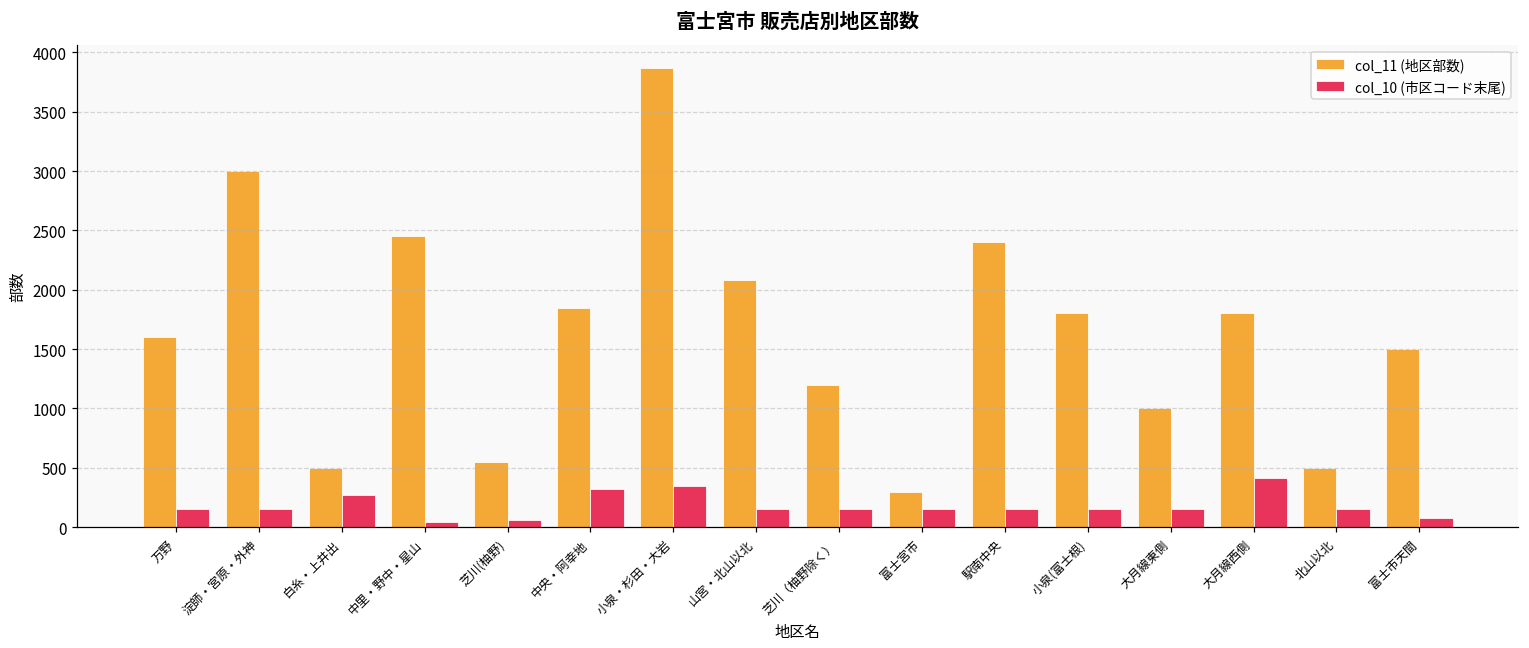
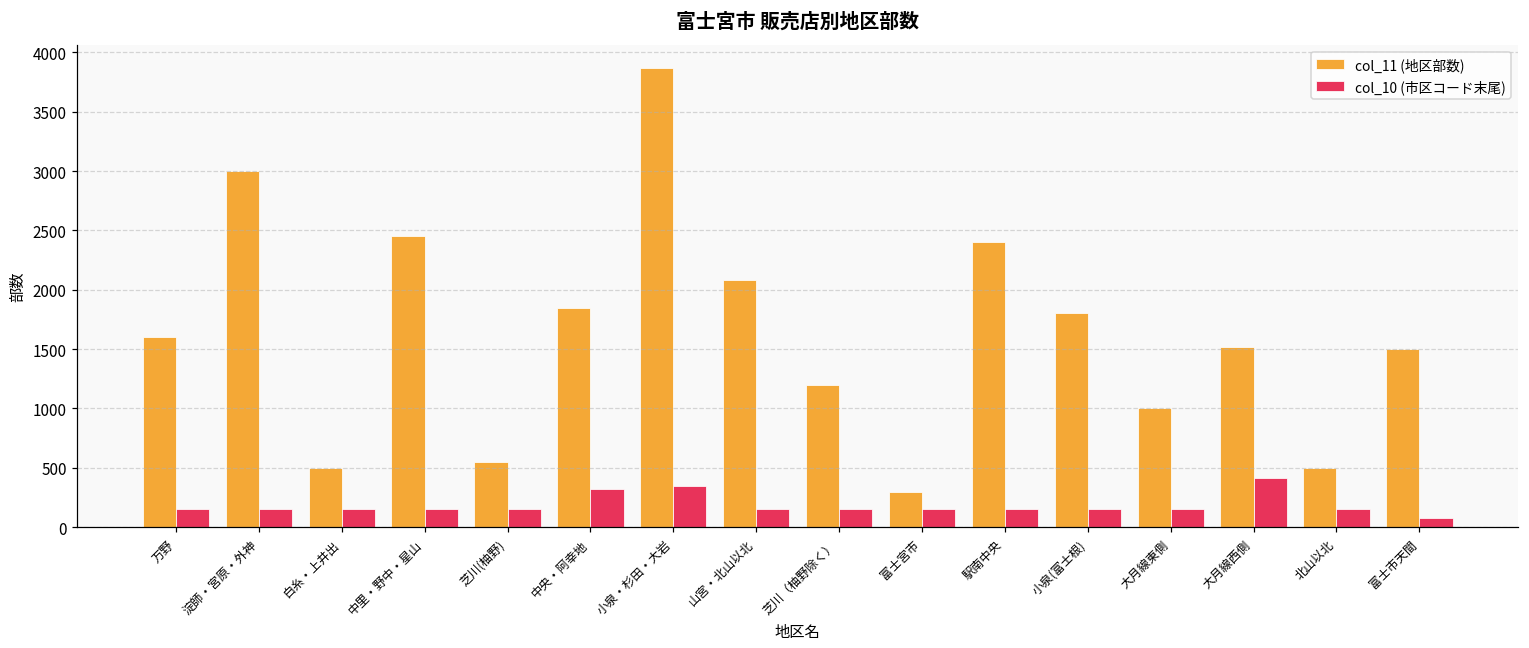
  {
    "col_11 (地区部数)": {
      "万野": 1600,
      "淀師・宮原・外神": 3000,
      "白糸・上井出": 500,
      "中里・野中・星山": 2450,
      "芝川(柚野)": 550,
      "中央・阿幸地": 1850,
      "小泉・杉田・大岩": 3870,
      "山宮・北山以北": 2080,
      "芝川（柚野除く）": 1200,
      "富士宮市": 300,
      "駅南中央": 2400,
      "小泉(富士根)": 1800,
      "大月線東側": 1000,
-     "大月線西側": 1800,
+     "大月線西側": 1520,
      "北山以北": 500,
      "富士市天間": 1500
    },
    "col_10 (市区コード末尾)": {
      "万野": 150,
      "淀師・宮原・外神": 150,
-     "白糸・上井出": 270,
-     "中里・野中・星山": 40,
-     "芝川(柚野)": 60,
+     "白糸・上井出": 150,
+     "中里・野中・星山": 150,
+     "芝川(柚野)": 150,
      "中央・阿幸地": 320,
      "小泉・杉田・大岩": 350,
      "山宮・北山以北": 150,
      "芝川（柚野除く）": 150,
      "富士宮市": 150,
      "駅南中央": 150,
      "小泉(富士根)": 150,
      "大月線東側": 150,
      "大月線西側": 420,
      "北山以北": 150,
      "富士市天間": 80
    }
  }
